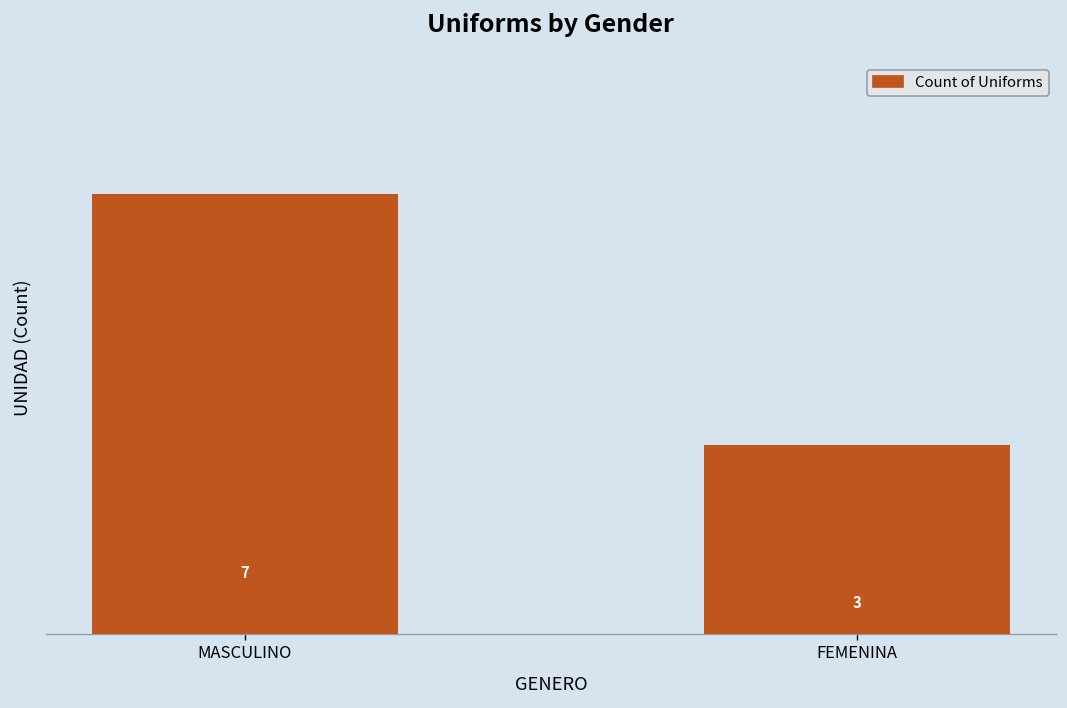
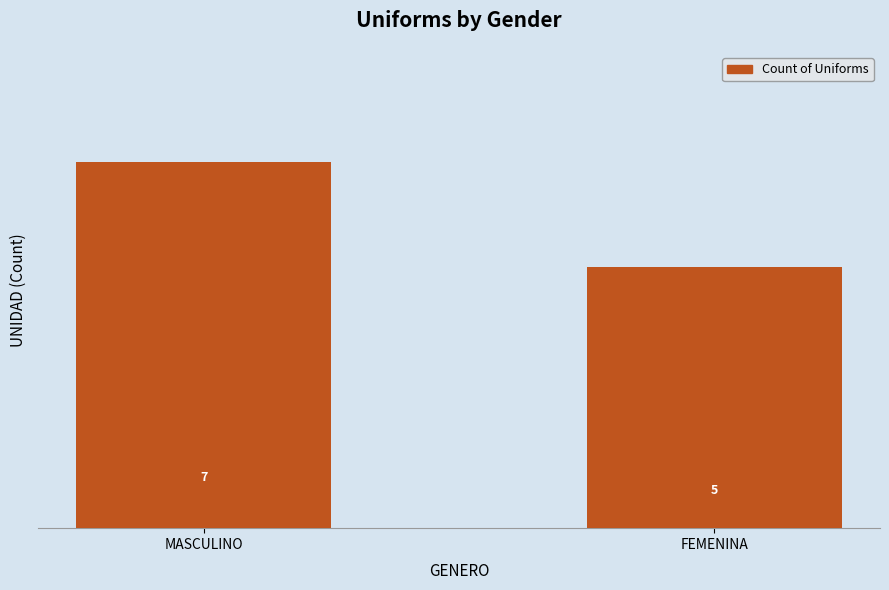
  {
    "MASCULINO": 7,
-   "FEMENINA": 3
+   "FEMENINA": 5
  }
